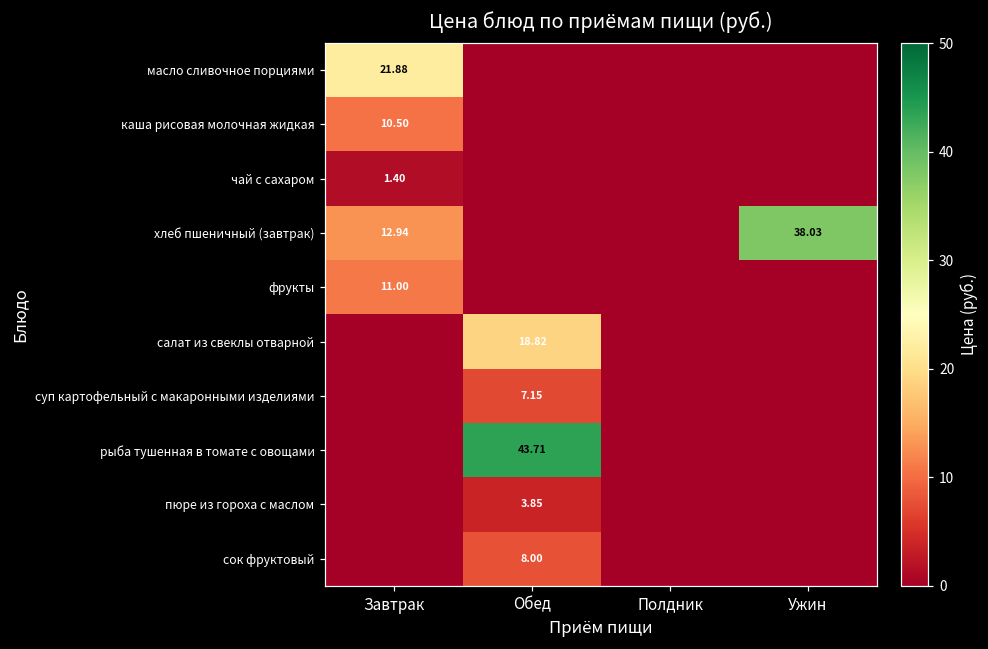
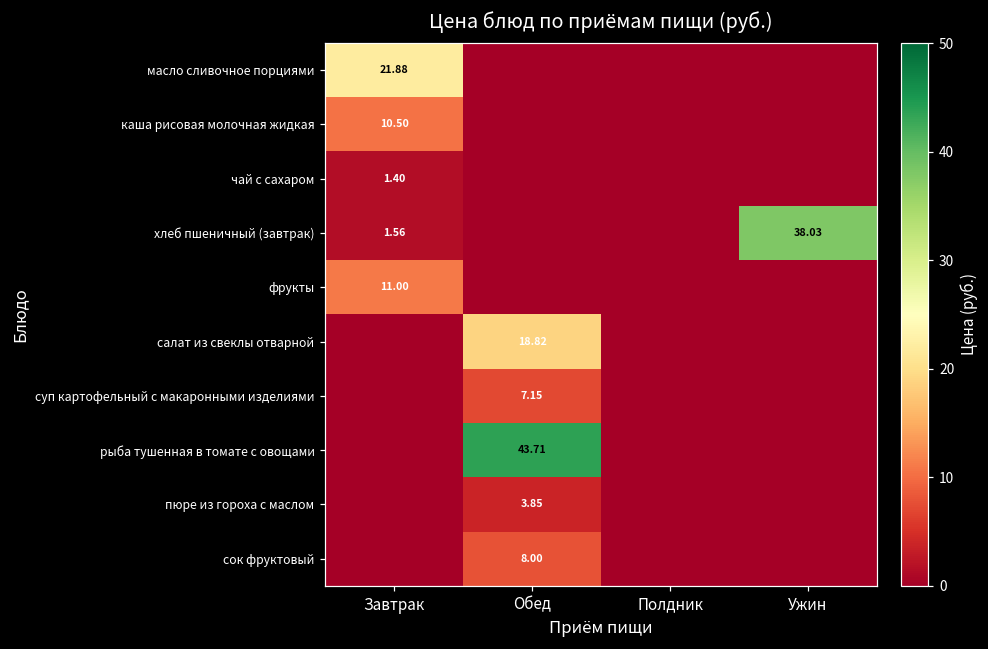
  {
    "масло сливочное порциями": {
      "Завтрак": 21.88
    },
    "каша рисовая молочная жидкая": {
      "Завтрак": 10.50
    },
    "чай с сахаром": {
      "Завтрак": 1.40
    },
    "хлеб пшеничный (завтрак)": {
-     "Завтрак": 12.94,
+     "Завтрак": 1.56,
      "Ужин": 38.03
    },
    "фрукты": {
      "Завтрак": 11.00
    },
    "салат из свеклы отварной": {
      "Обед": 18.82
    },
    "суп картофельный с макаронными изделиями": {
      "Обед": 7.15
    },
    "рыба тушенная в томате с овощами": {
      "Обед": 43.71
    },
    "пюре из гороха с маслом": {
      "Обед": 3.85
    },
    "сок фруктовый": {
      "Обед": 8.00
    }
  }
